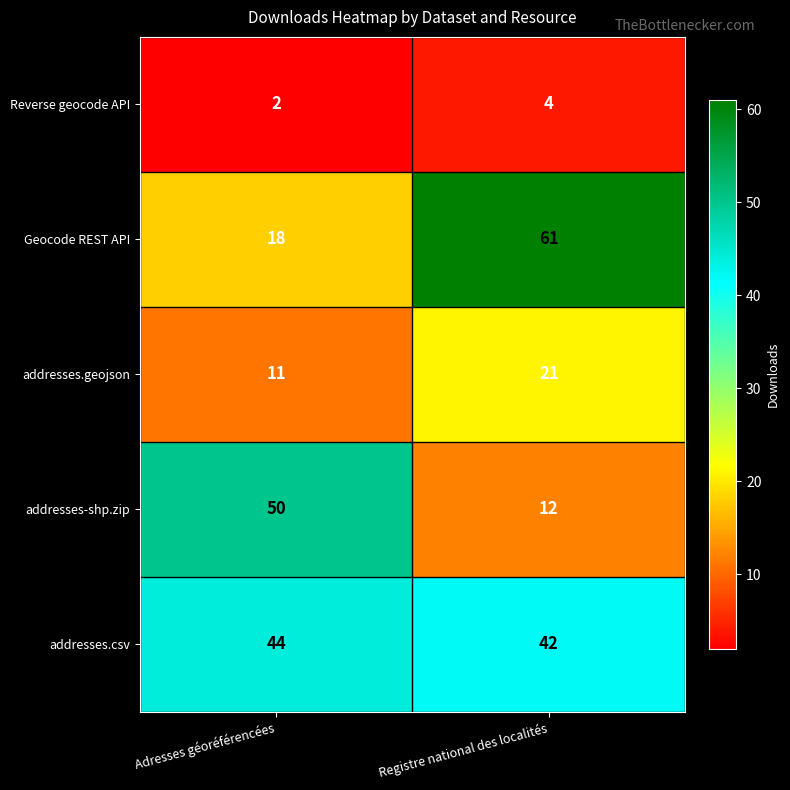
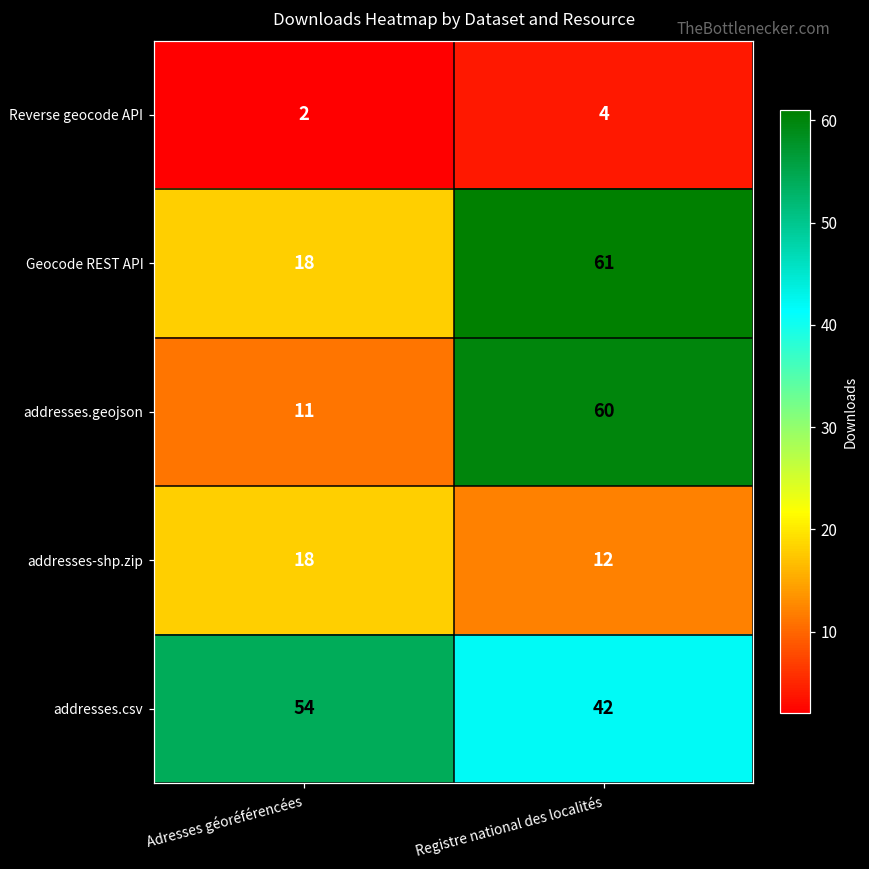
  {
    "Reverse geocode API": {
      "Adresses géoréférencées": 2,
      "Registre national des localités": 4
    },
    "Geocode REST API": {
      "Adresses géoréférencées": 18,
      "Registre national des localités": 61
    },
    "addresses.geojson": {
      "Adresses géoréférencées": 11,
-     "Registre national des localités": 21
+     "Registre national des localités": 60
    },
    "addresses-shp.zip": {
-     "Adresses géoréférencées": 50,
+     "Adresses géoréférencées": 18,
      "Registre national des localités": 12
    },
    "addresses.csv": {
-     "Adresses géoréférencées": 44,
+     "Adresses géoréférencées": 54,
      "Registre national des localités": 42
    }
  }
